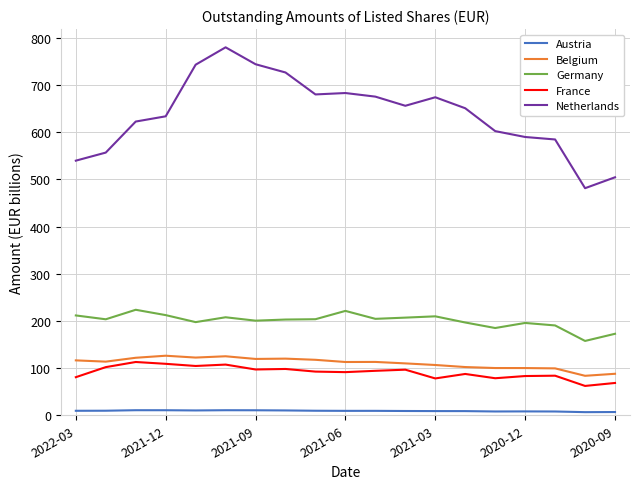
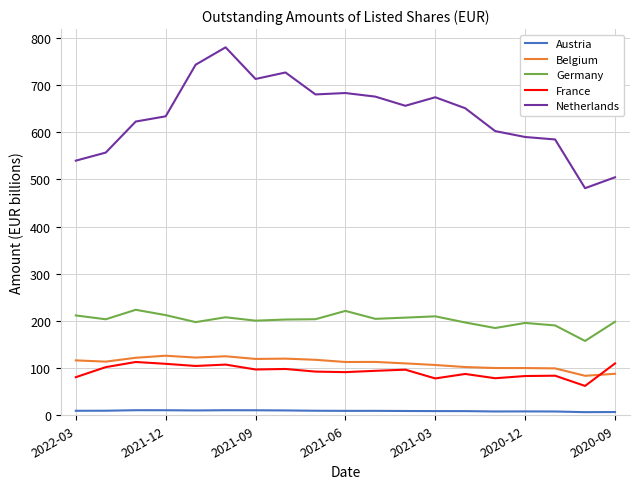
  {
    "Austria": {
      "2022-03": 10,
      "2021-12": 10,
      "2021-09": 10,
      "2021-06": 10,
      "2021-03": 10,
      "2020-12": 10,
      "2020-09": 10
    },
    "Belgium": {
      "2022-03": 120,
      "2021-12": 130,
      "2021-09": 120,
      "2021-06": 110,
      "2021-03": 110,
      "2020-12": 100,
      "2020-09": 90
    },
    "Germany": {
      "2022-03": 210,
      "2021-12": 210,
      "2021-09": 200,
      "2021-06": 220,
      "2021-03": 210,
      "2020-12": 200,
-     "2020-09": 170
+     "2020-09": 200
    },
    "France": {
      "2022-03": 80,
      "2021-12": 110,
      "2021-09": 100,
      "2021-06": 90,
      "2021-03": 80,
      "2020-12": 80,
-     "2020-09": 70
+     "2020-09": 110
    },
    "Netherlands": {
      "2022-03": 540,
      "2021-12": 630,
-     "2021-09": 740,
+     "2021-09": 710,
      "2021-06": 680,
      "2021-03": 670,
      "2020-12": 590,
      "2020-09": 500
    }
  }
